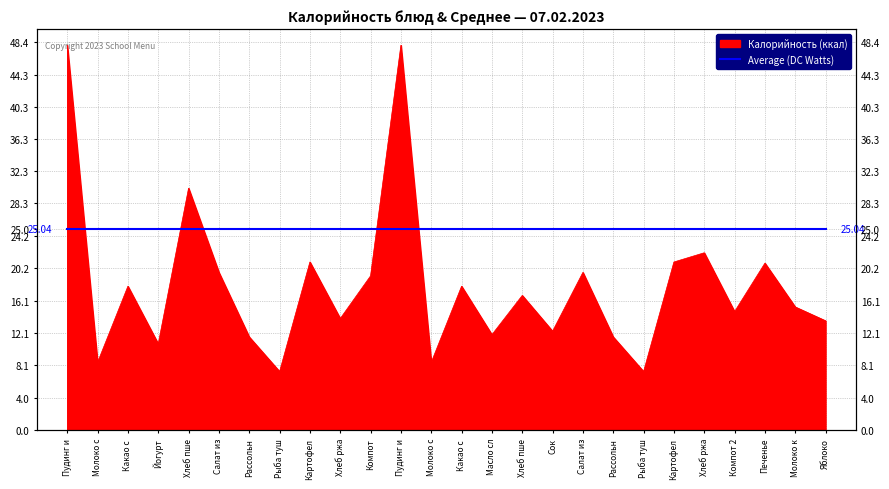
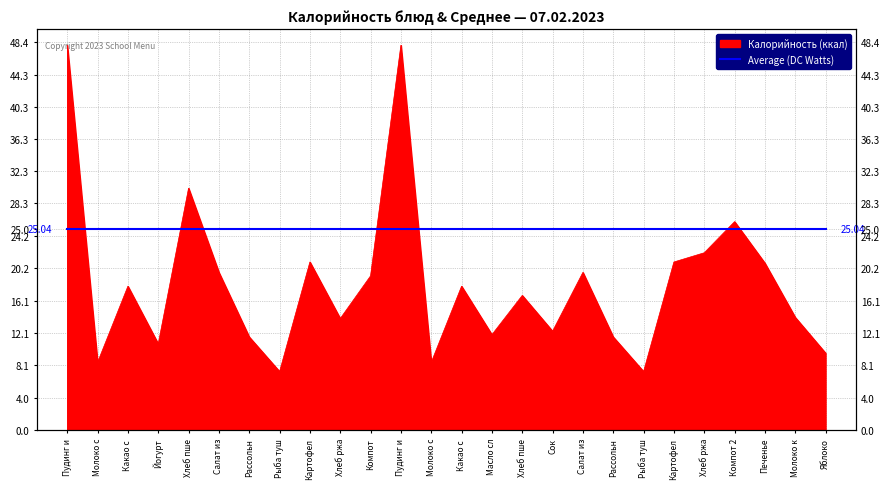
  {
    "Калорийность (ккал)": {
      "Йогурт": 11,
      "Компот": 19,
      "Масло сл": 12,
      "Сок": 12,
-     "Компот 2": 15,
+     "Компот 2": 26,
      "Печенье": 21,
-     "Молоко к": 15,
-     "Яблоко": 14
+     "Молоко к": 14,
+     "Яблоко": 10
    },
    "Average (DC Watts)": {
      "Яблоко": 25.04
    }
  }
